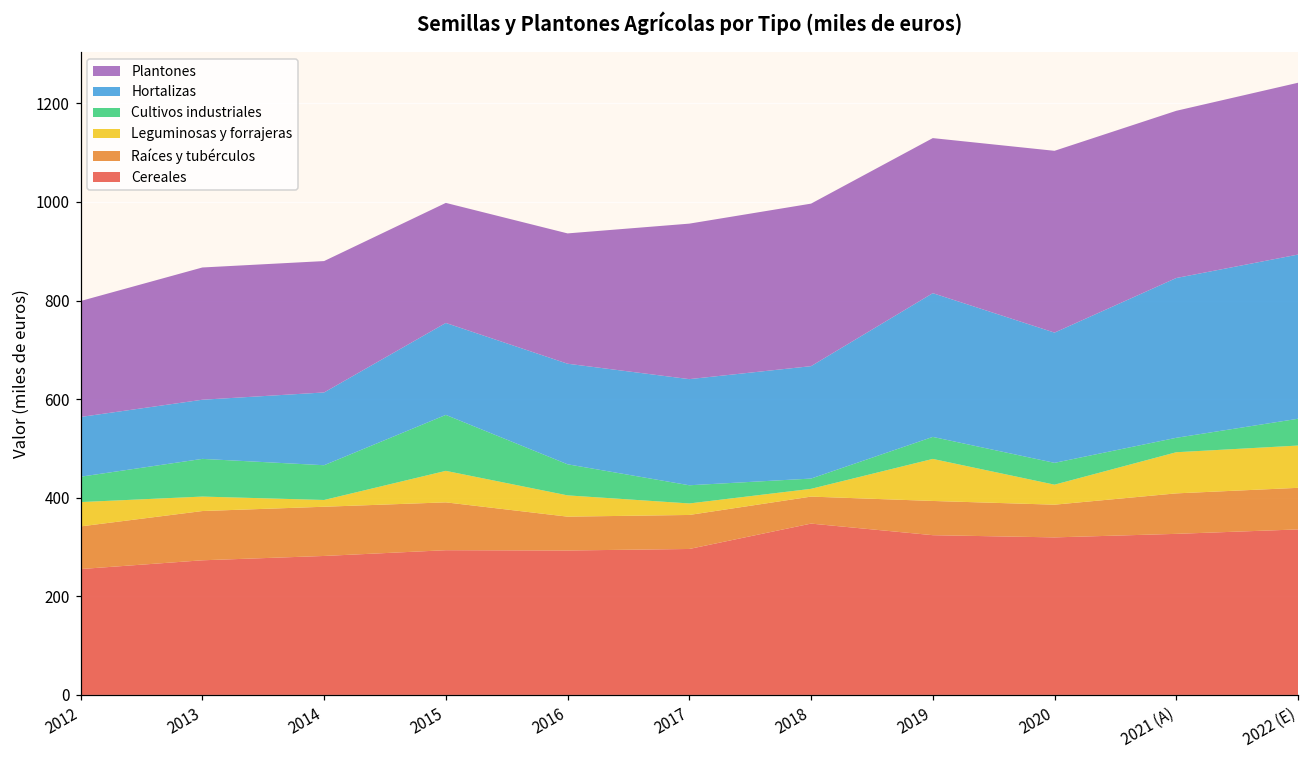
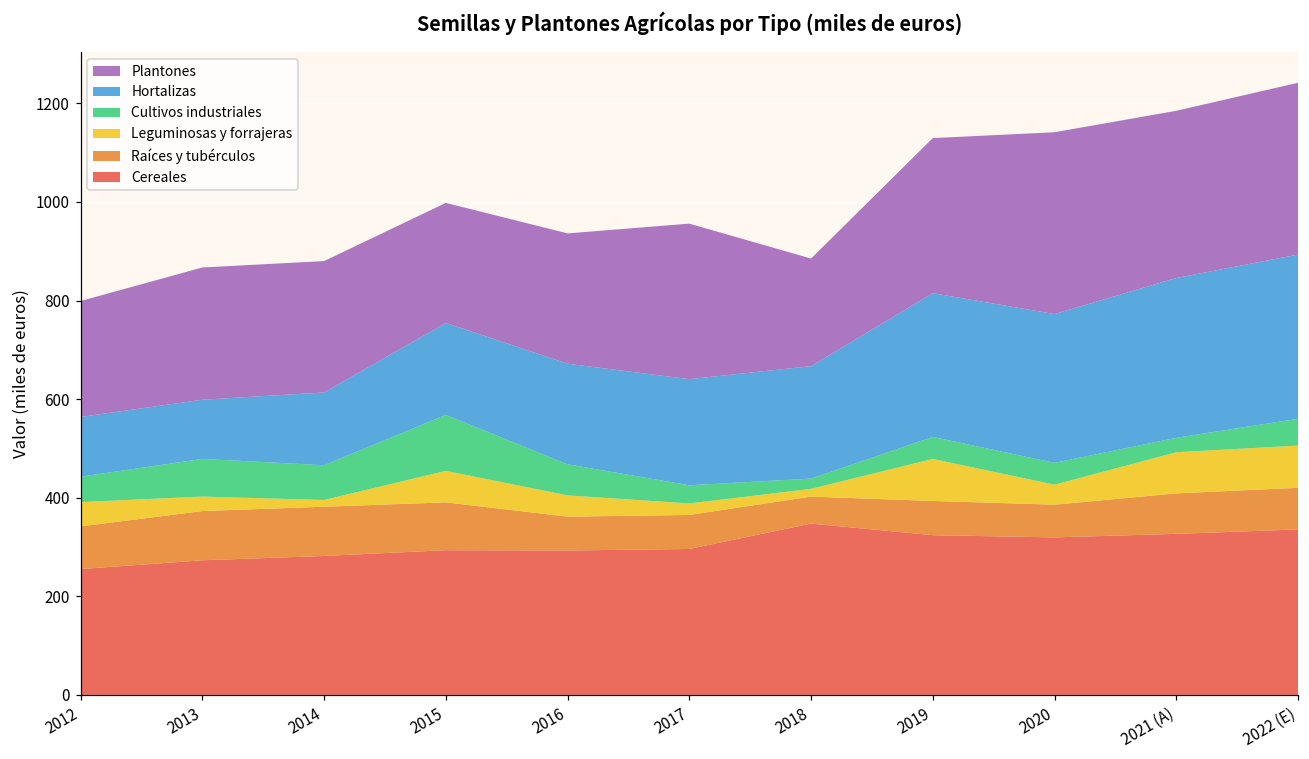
  {
    "Leguminosas y forrajeras": {
      "2012": 50,
      "2013": 30,
      "2014": 10,
      "2015": 60,
      "2016": 40,
      "2017": 20,
      "2018": 20,
      "2019": 90,
      "2020": 40,
      "2021 (A)": 80,
      "2022 (E)": 90
    },
    "Cultivos industriales": {
      "2012": 50,
      "2013": 80,
      "2014": 70,
      "2015": 110,
      "2016": 60,
      "2017": 40,
      "2018": 20,
      "2019": 40,
      "2020": 40,
      "2021 (A)": 30,
      "2022 (E)": 50
    },
    "Hortalizas": {
      "2012": 120,
      "2013": 120,
      "2014": 150,
      "2015": 190,
      "2016": 200,
      "2017": 220,
      "2018": 230,
      "2019": 290,
-     "2020": 260,
+     "2020": 300,
      "2021 (A)": 320,
      "2022 (E)": 330
    },
    "Plantones": {
      "2012": 240,
      "2013": 270,
      "2014": 270,
      "2015": 240,
      "2016": 260,
      "2017": 320,
-     "2018": 330,
+     "2018": 220,
      "2019": 310,
      "2020": 370,
      "2021 (A)": 340,
      "2022 (E)": 350
    }
  }
